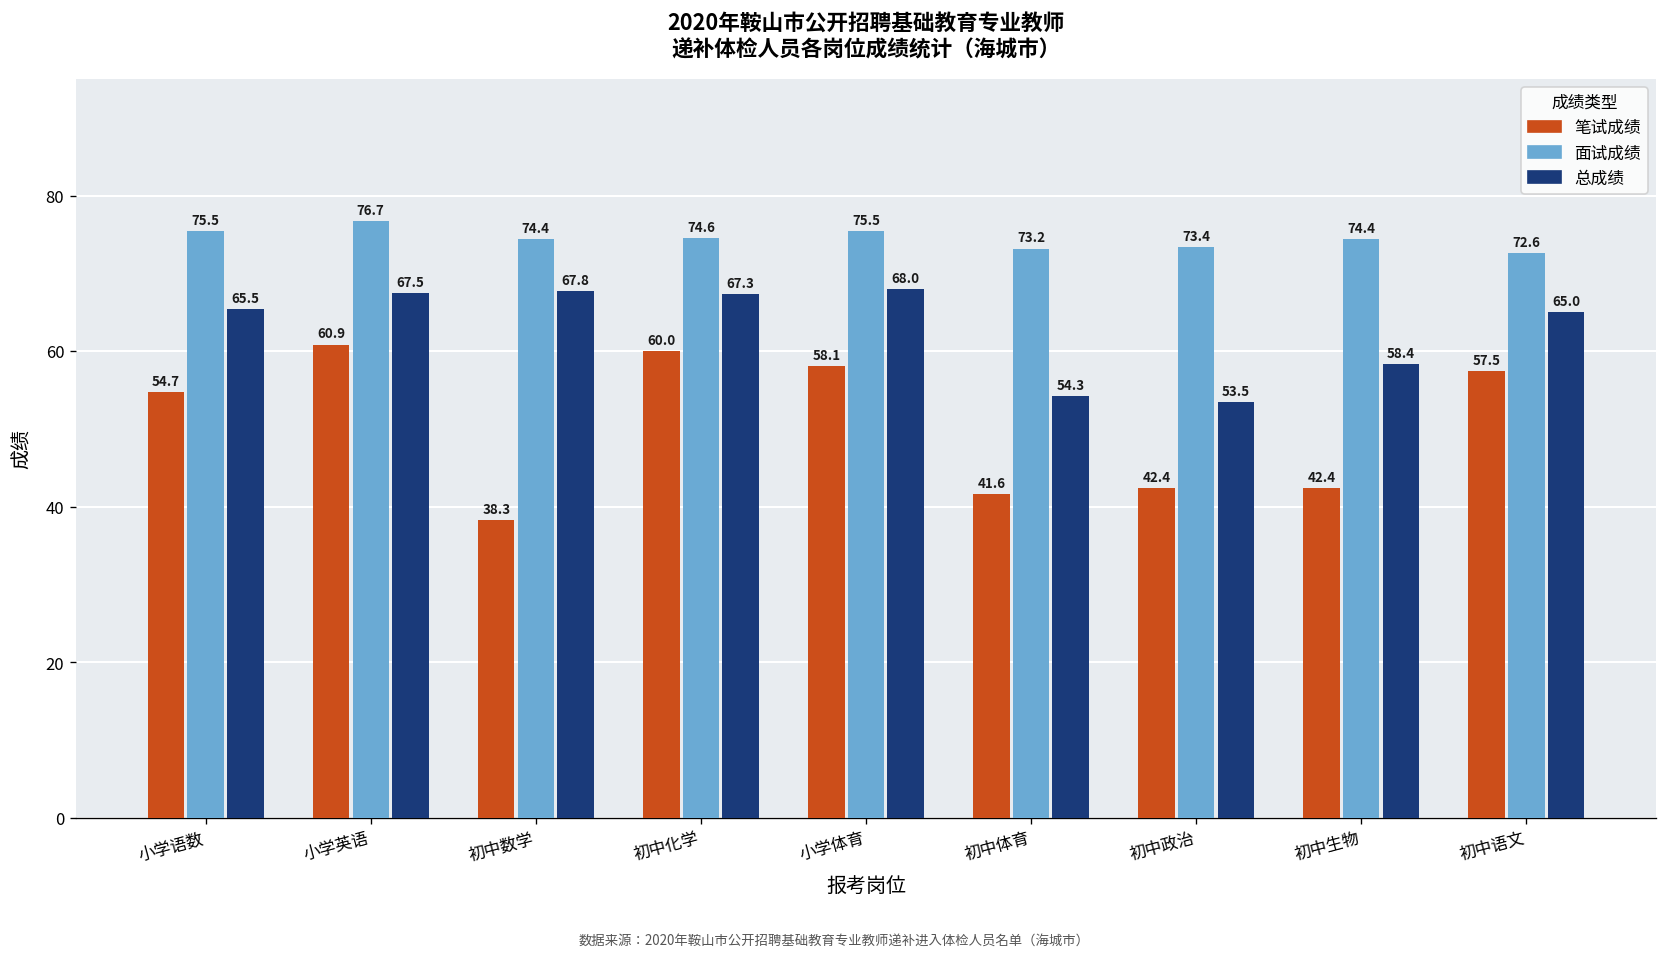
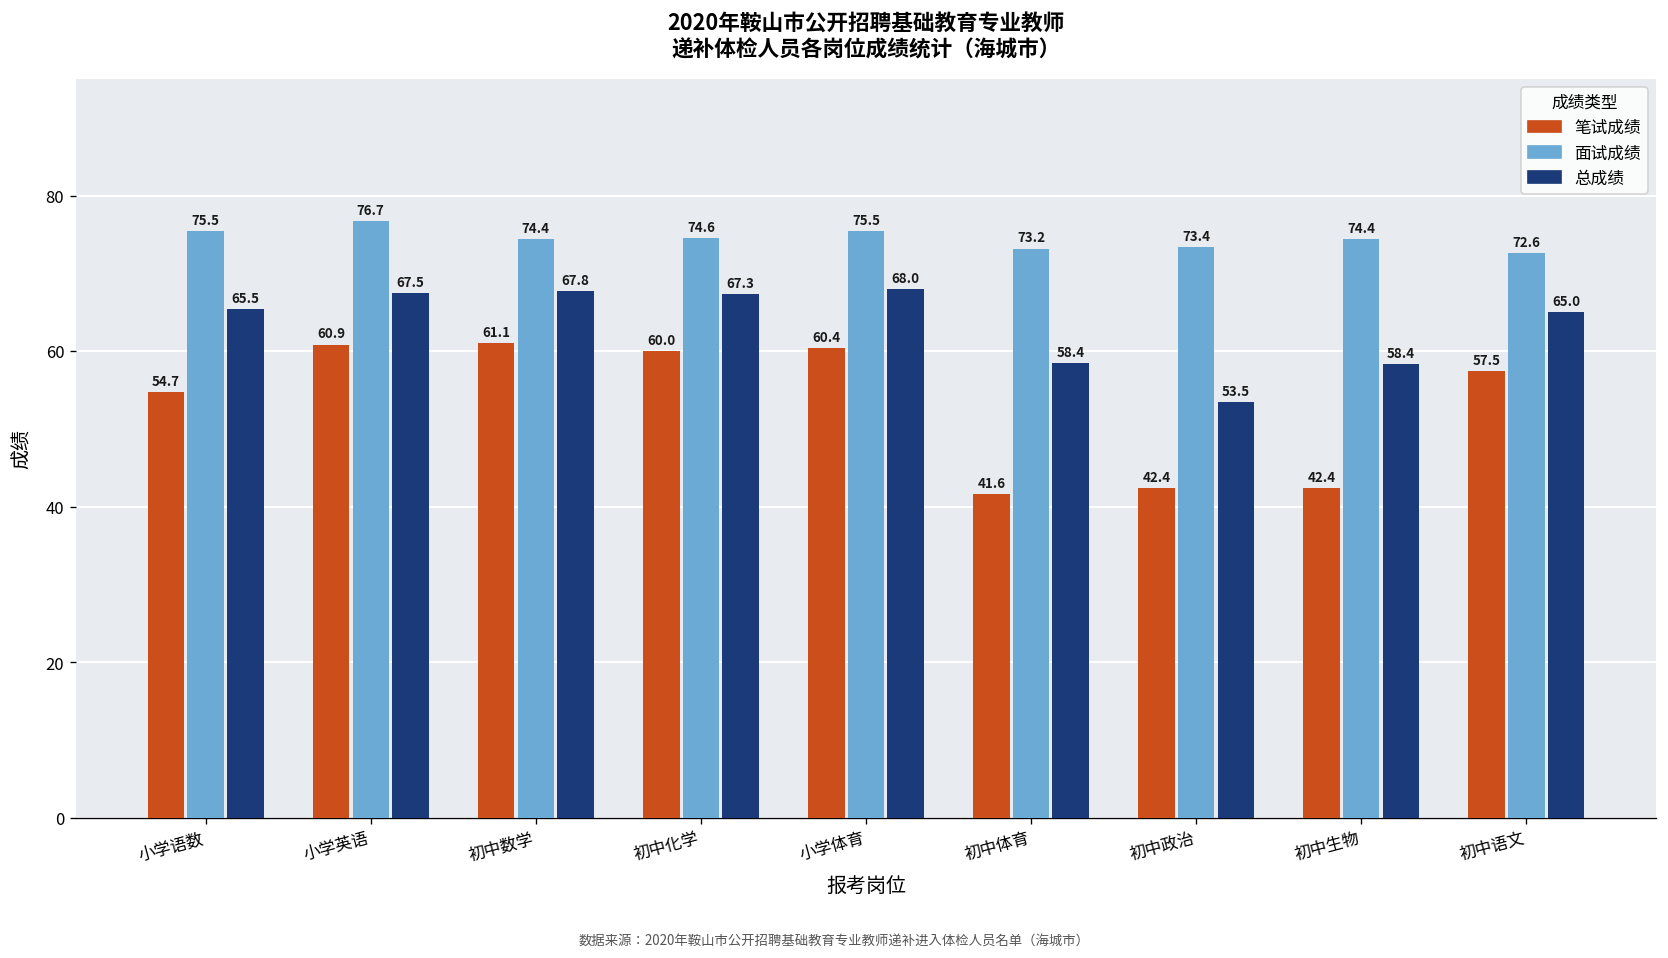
  {
    "笔试成绩": {
      "小学语数": 54.7,
      "小学英语": 60.9,
-     "初中数学": 38.3,
+     "初中数学": 61.1,
      "初中化学": 60.0,
-     "小学体育": 58.1,
+     "小学体育": 60.4,
      "初中体育": 41.6,
      "初中政治": 42.4,
      "初中生物": 42.4,
      "初中语文": 57.5
    },
    "面试成绩": {
      "小学语数": 75.5,
      "小学英语": 76.7,
      "初中数学": 74.4,
      "初中化学": 74.6,
      "小学体育": 75.5,
      "初中体育": 73.2,
      "初中政治": 73.4,
      "初中生物": 74.4,
      "初中语文": 72.6
    },
    "总成绩": {
      "小学语数": 65.5,
      "小学英语": 67.5,
      "初中数学": 67.8,
      "初中化学": 67.3,
      "小学体育": 68.0,
-     "初中体育": 54.3,
+     "初中体育": 58.4,
      "初中政治": 53.5,
      "初中生物": 58.4,
      "初中语文": 65.0
    }
  }
